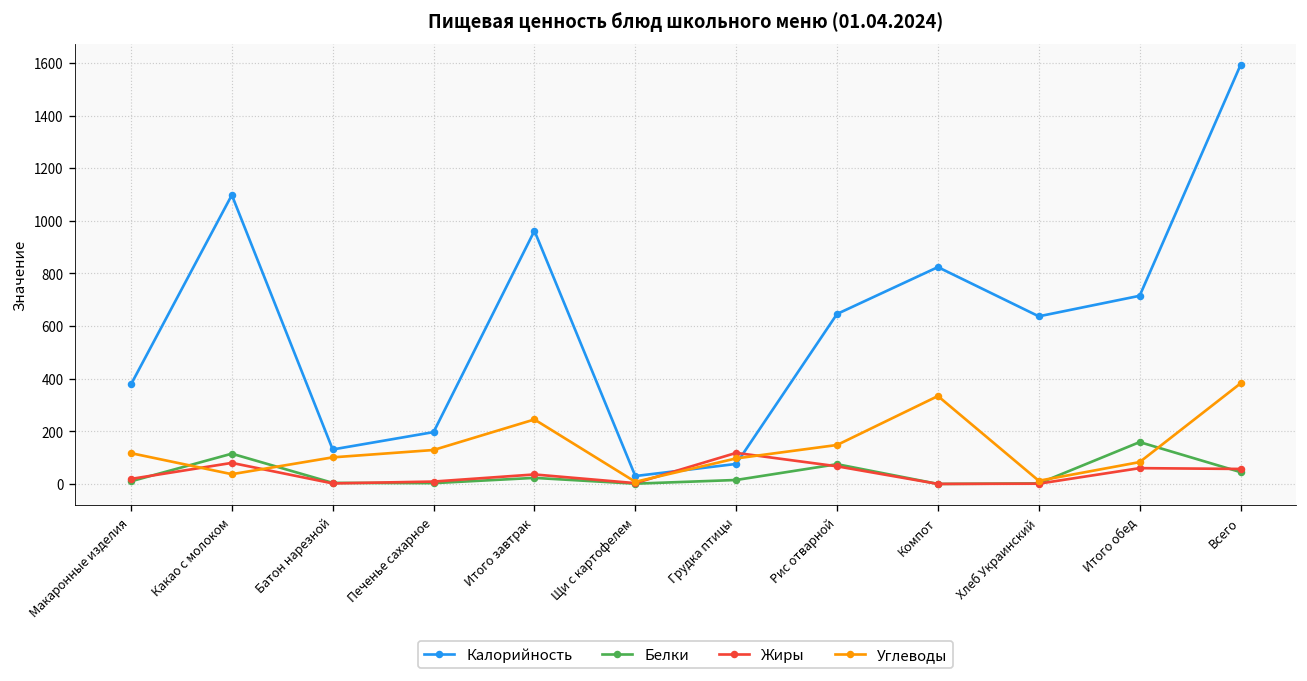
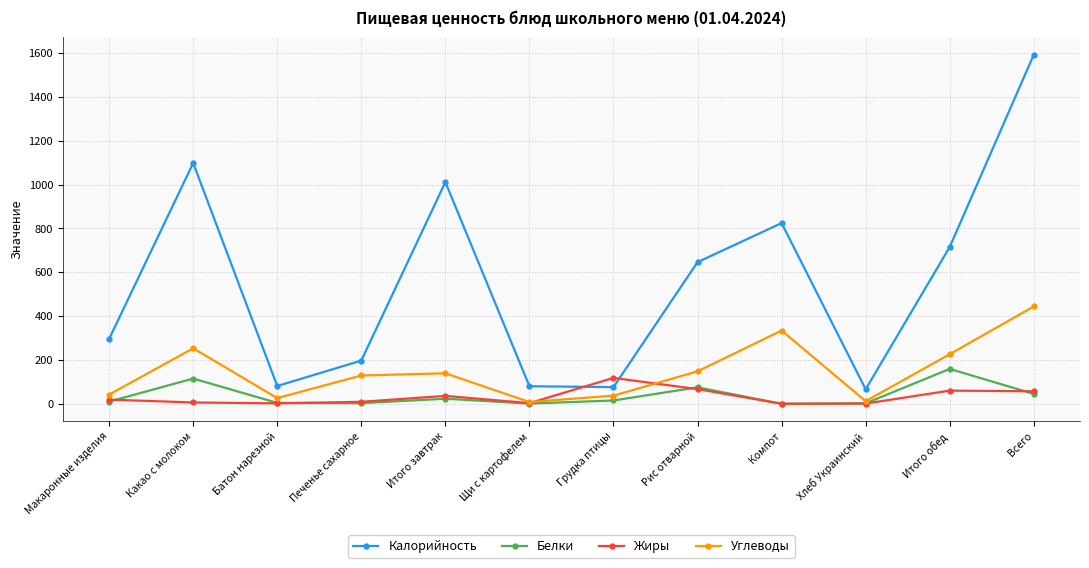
  {
    "Калорийность": {
-     "Макаронные изделия": 380,
+     "Макаронные изделия": 300,
      "Какао с молоком": 1100,
-     "Батон нарезной": 130,
+     "Батон нарезной": 80,
      "Печенье сахарное": 200,
-     "Итого завтрак": 960,
-     "Щи с картофелем": 30,
+     "Итого завтрак": 1010,
+     "Щи с картофелем": 80,
      "Грудка птицы": 80,
      "Рис отварной": 650,
      "Компот": 820,
-     "Хлеб Украинский": 640,
+     "Хлеб Украинский": 70,
      "Итого обед": 720,
      "Всего": 1590
    },
    "Белки": {
      "Какао с молоком": 120,
      "Итого завтрак": 20,
      "Грудка птицы": 20,
      "Итого обед": 160,
      "Всего": 50
    },
    "Жиры": {
-     "Какао с молоком": 80,
+     "Какао с молоком": 10,
      "Итого завтрак": 40,
      "Грудка птицы": 120,
      "Итого обед": 60,
      "Всего": 60
    },
    "Углеводы": {
-     "Макаронные изделия": 120,
-     "Какао с молоком": 40,
-     "Батон нарезной": 100,
+     "Макаронные изделия": 40,
+     "Какао с молоком": 250,
+     "Батон нарезной": 30,
      "Печенье сахарное": 130,
-     "Итого завтрак": 250,
-     "Грудка птицы": 100,
+     "Итого завтрак": 140,
+     "Грудка птицы": 40,
      "Рис отварной": 150,
      "Компот": 330,
-     "Итого обед": 80,
-     "Всего": 380
+     "Итого обед": 230,
+     "Всего": 440
    }
  }
